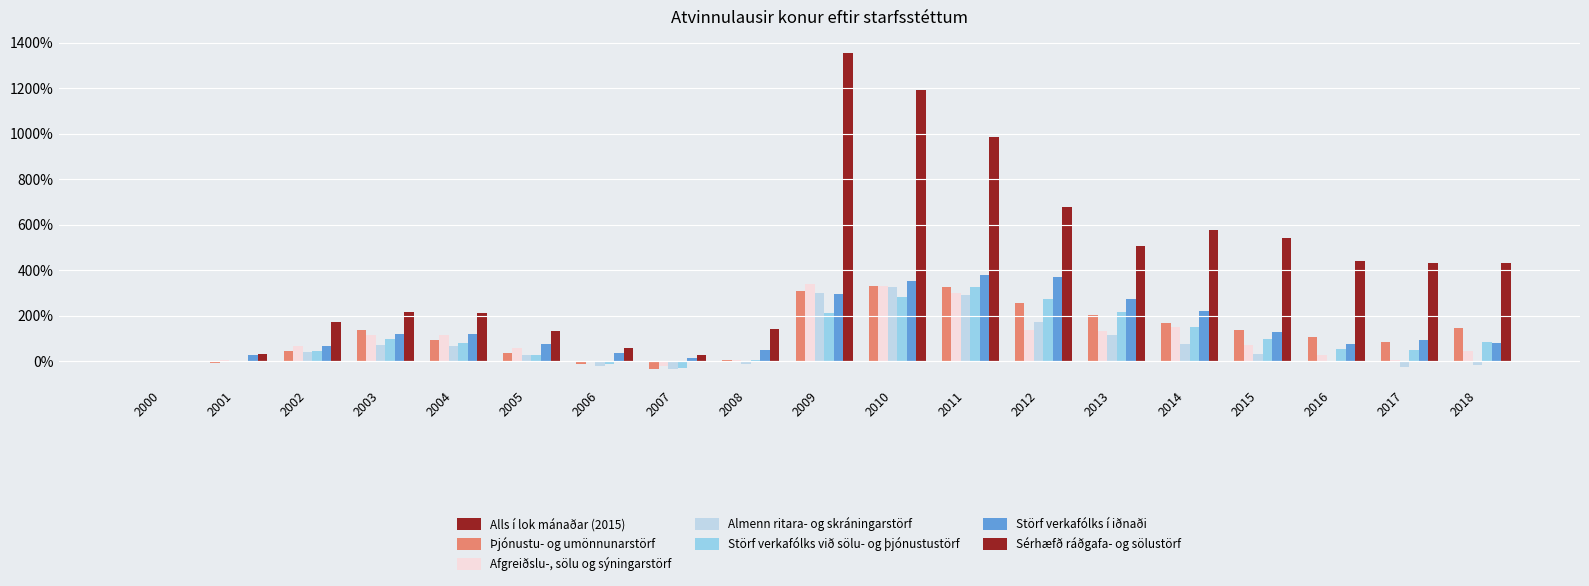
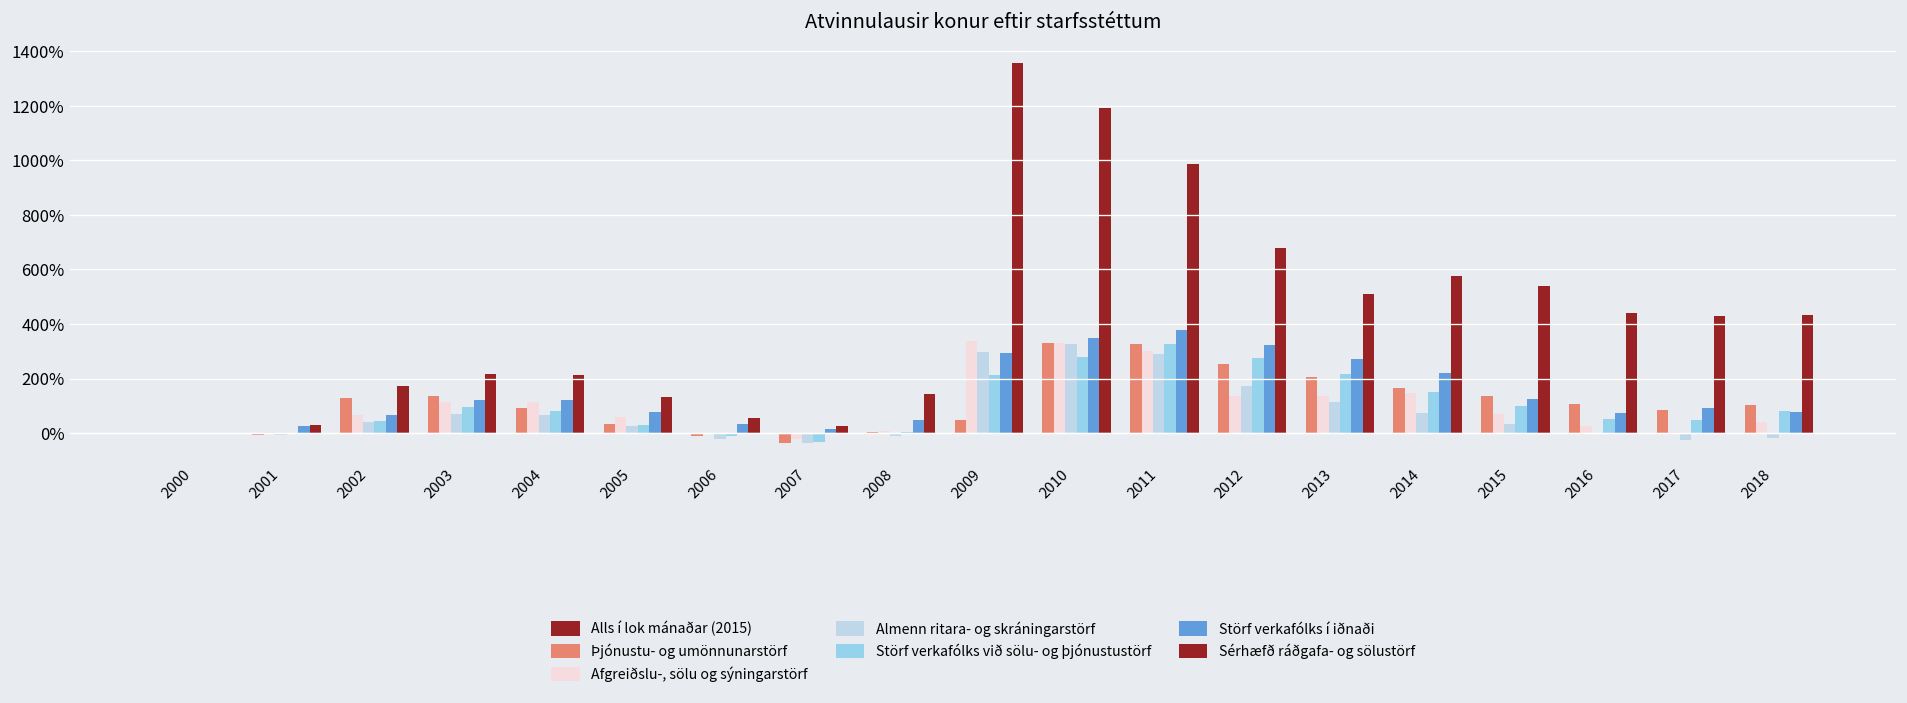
  {
    "Þjónustu- og umönnunarstörf": {
      "2000": "0%",
-     "2002": "40%",
+     "2002": "130%",
      "2003": "140%",
      "2004": "90%",
      "2005": "30%",
      "2007": "-40%",
-     "2009": "310%",
+     "2009": "50%",
      "2010": "330%",
      "2011": "330%",
      "2012": "250%",
      "2013": "200%",
      "2014": "170%",
      "2015": "140%",
      "2016": "110%",
      "2017": "90%",
-     "2018": "150%"
+     "2018": "100%"
    },
    "Afgreiðslu-, sölu og sýningarstörf": {
      "2000": "0%",
      "2002": "70%",
      "2003": "110%",
      "2004": "110%",
      "2005": "60%",
      "2007": "-20%",
      "2009": "340%",
      "2010": "330%",
      "2011": "300%",
      "2012": "140%",
      "2013": "130%",
      "2014": "150%",
      "2015": "70%",
      "2016": "30%",
      "2018": "40%"
    },
    "Störf verkafólks í iðnaði": {
      "2000": "0%",
      "2001": "20%",
      "2002": "70%",
      "2003": "120%",
      "2004": "120%",
      "2005": "80%",
      "2006": "30%",
      "2007": "20%",
      "2008": "50%",
      "2009": "290%",
      "2010": "350%",
      "2011": "380%",
-     "2012": "370%",
+     "2012": "320%",
      "2013": "270%",
      "2014": "220%",
      "2015": "130%",
      "2016": "70%",
      "2017": "90%",
      "2018": "80%"
    }
  }
